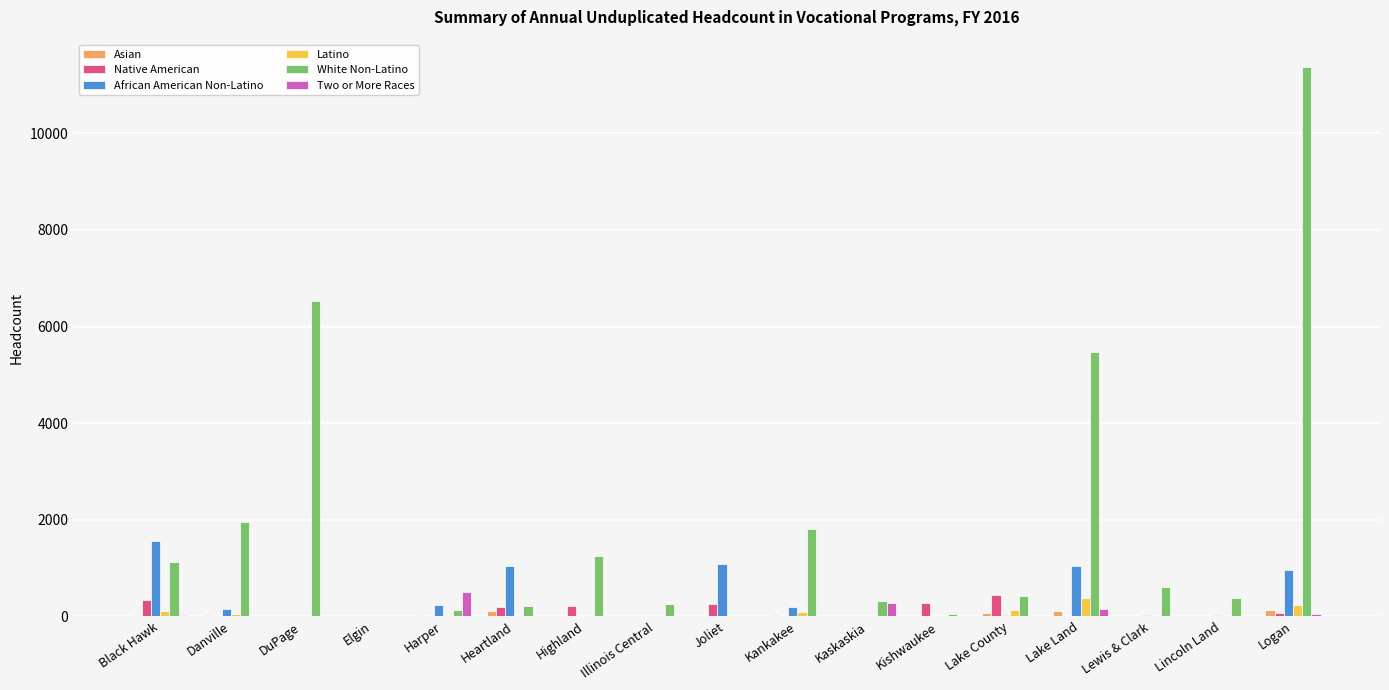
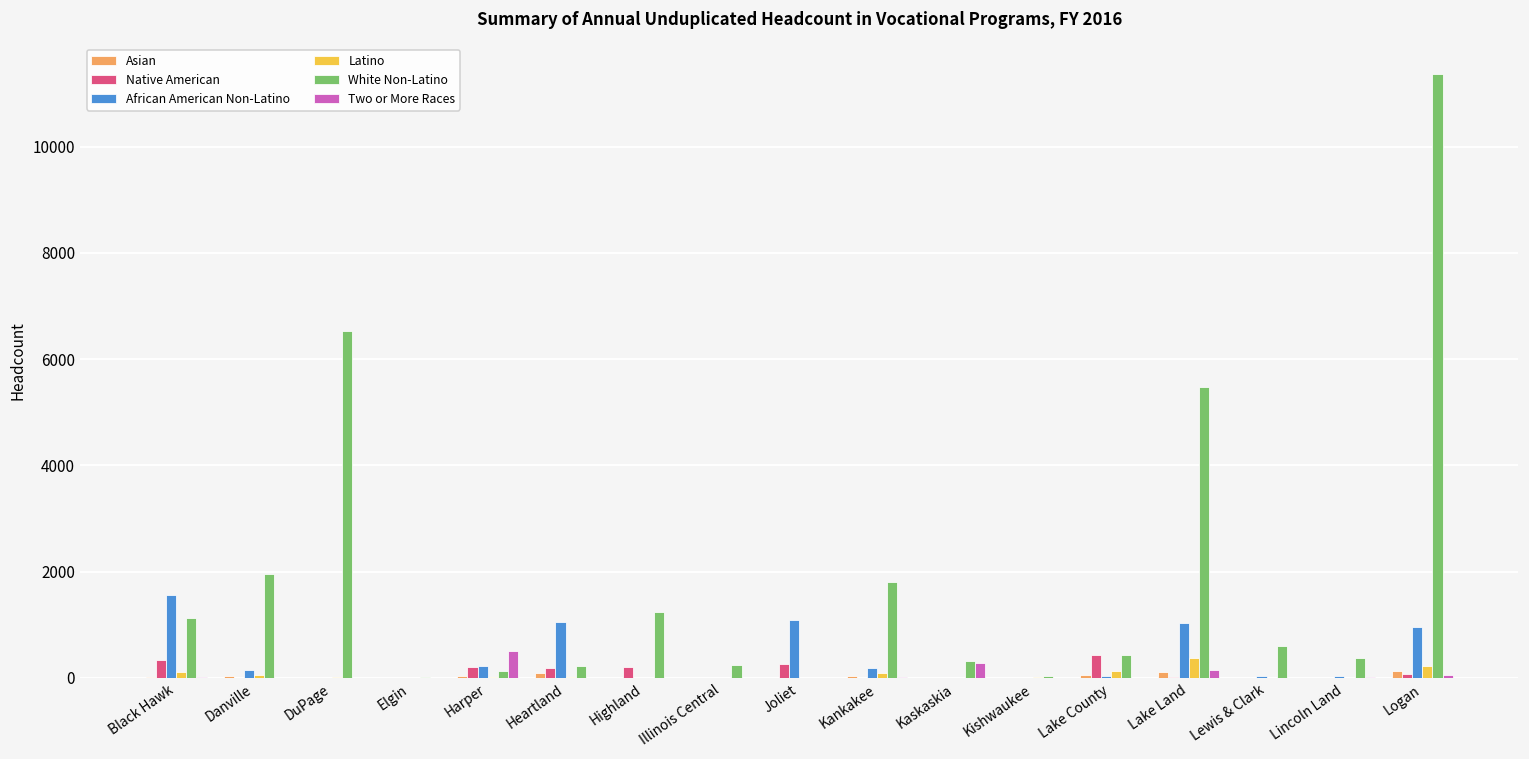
  {
    "Native American": {
      "Black Hawk": 300,
      "DuPage": 0,
      "Elgin": 0,
-     "Harper": 0,
+     "Harper": 200,
      "Heartland": 200,
      "Highland": 200,
      "Illinois Central": 0,
      "Joliet": 300,
-     "Kishwaukee": 300,
+     "Kishwaukee": 0,
      "Lake County": 400,
      "Lincoln Land": 0,
      "Logan": 100
    },
    "African American Non-Latino": {
      "Black Hawk": 1600,
      "Danville": 200,
      "Harper": 200,
      "Heartland": 1000,
      "Illinois Central": 0,
      "Joliet": 1100,
      "Kankakee": 200,
      "Lake Land": 1000,
      "Logan": 1000
    },
    "White Non-Latino": {
      "Black Hawk": 1100,
      "Danville": 2000,
      "DuPage": 6500,
      "Harper": 100,
      "Heartland": 200,
      "Highland": 1300,
      "Illinois Central": 300,
      "Joliet": 0,
      "Kankakee": 1800,
      "Kaskaskia": 300,
      "Lake County": 400,
      "Lake Land": 5500,
      "Lewis & Clark": 600,
      "Lincoln Land": 400,
      "Logan": 11400
    },
    "Two or More Races": {
      "Danville": 0,
      "Elgin": 0,
      "Harper": 500,
      "Illinois Central": 0,
      "Joliet": 0,
      "Kaskaskia": 300,
      "Kishwaukee": 0,
      "Lake Land": 100,
      "Lewis & Clark": 0,
      "Logan": 100
    }
  }
